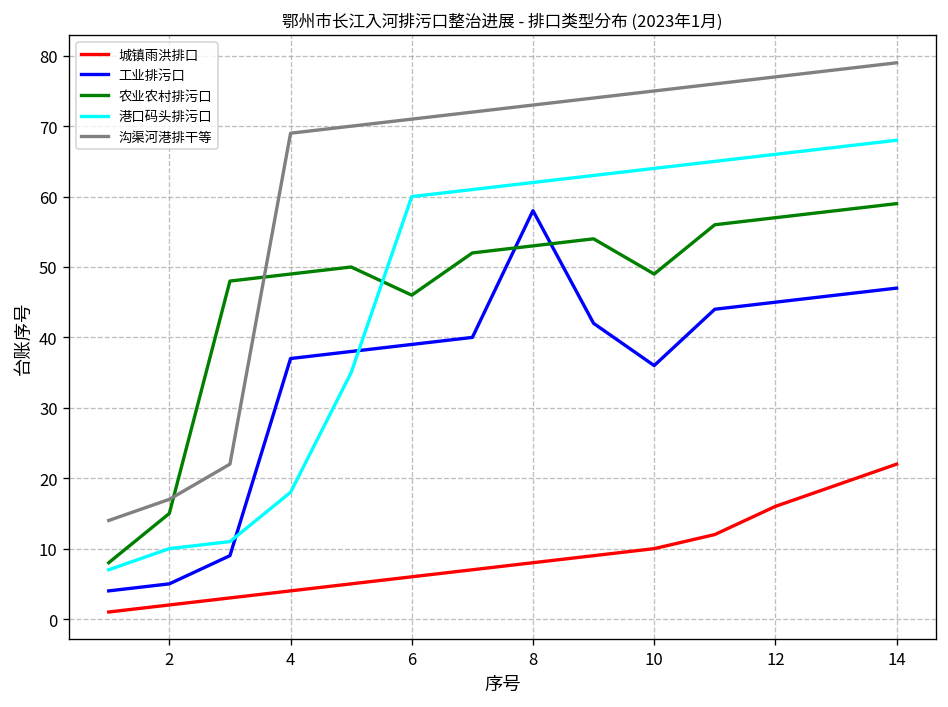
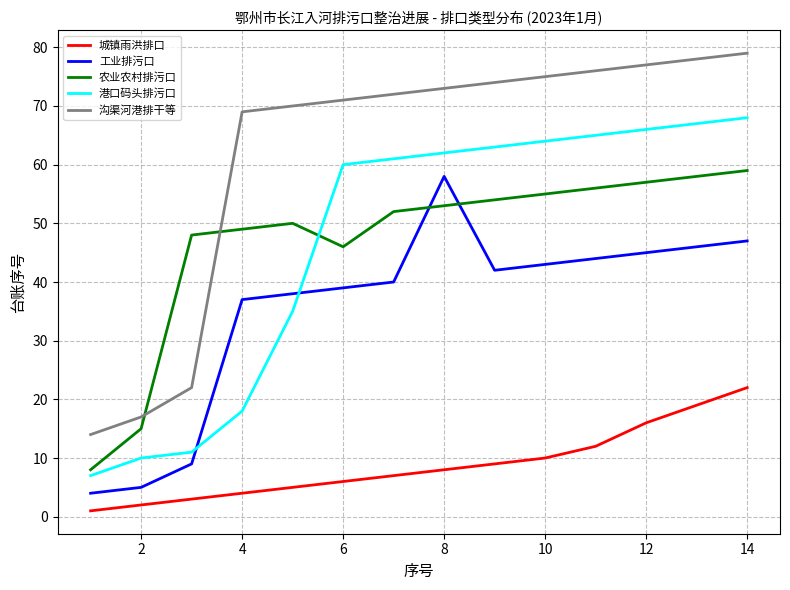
  {
    "城镇雨洪排口": {
      "2": 2,
      "4": 4,
      "6": 6,
      "8": 8,
      "10": 10,
      "12": 16,
      "14": 22
    },
    "工业排污口": {
      "2": 5,
      "4": 37,
      "6": 39,
      "8": 58,
-     "10": 36,
+     "10": 43,
      "12": 45,
      "14": 47
    },
    "农业农村排污口": {
      "2": 15,
      "4": 49,
      "6": 46,
      "8": 53,
-     "10": 49,
+     "10": 55,
      "12": 57,
      "14": 59
    },
    "港口码头排污口": {
      "2": 10,
      "4": 18,
      "6": 60,
      "8": 62,
      "10": 64,
      "12": 66,
      "14": 68
    },
    "沟渠河港排干等": {
      "2": 17,
      "4": 69,
      "6": 71,
      "8": 73,
      "10": 75,
      "12": 77,
      "14": 79
    }
  }
